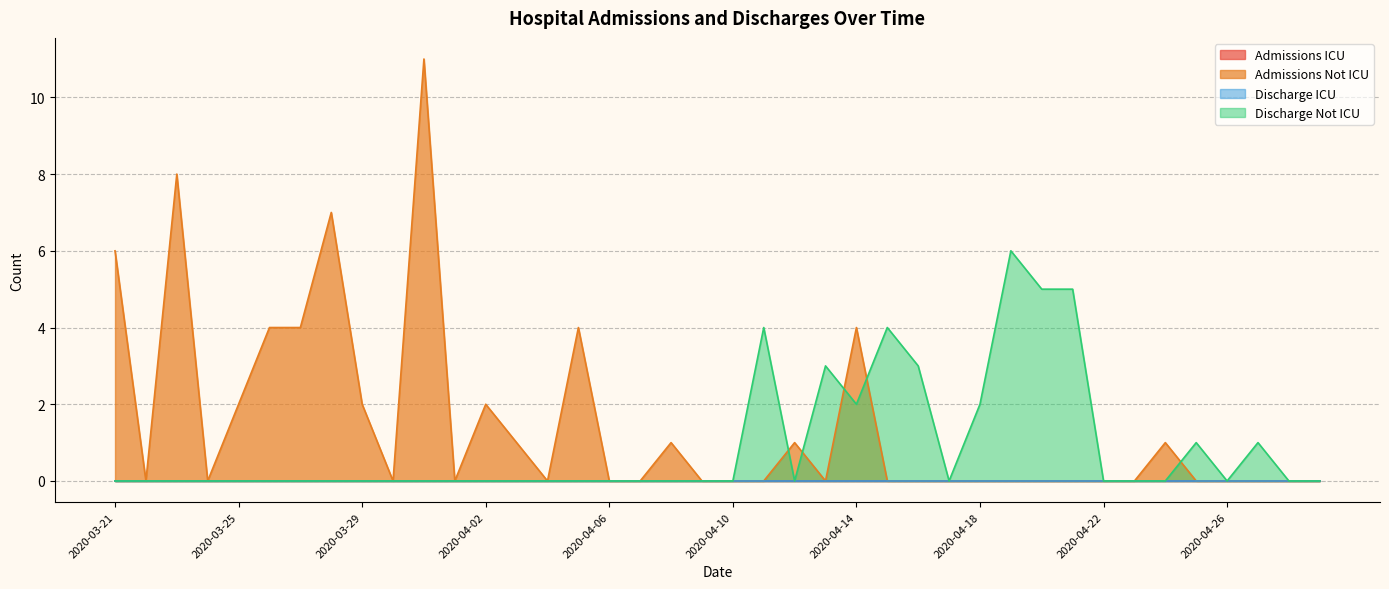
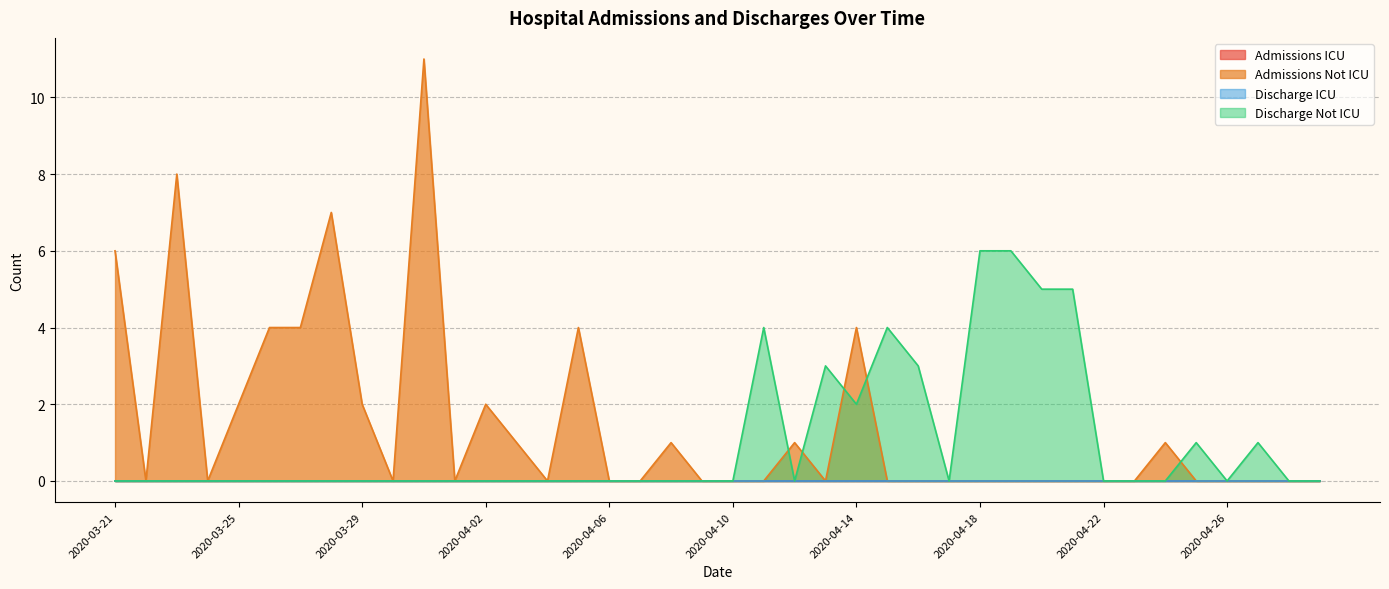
  {
    "Discharge ICU": {
      "2020-04-14": 0
    },
    "Admissions Not ICU": {
      "2020-03-21": 6,
      "2020-03-25": 2,
      "2020-03-29": 2,
      "2020-04-02": 2,
      "2020-04-14": 4
    },
    "Discharge Not ICU": {
      "2020-04-14": 2,
-     "2020-04-18": 2
+     "2020-04-18": 6
    }
  }
